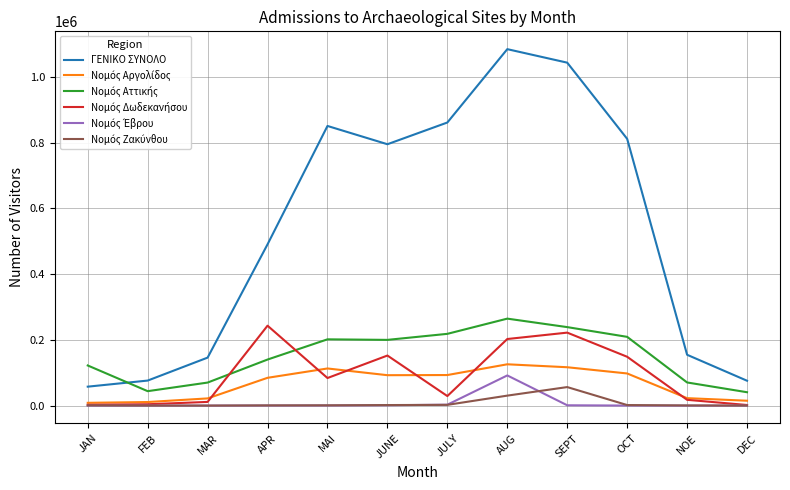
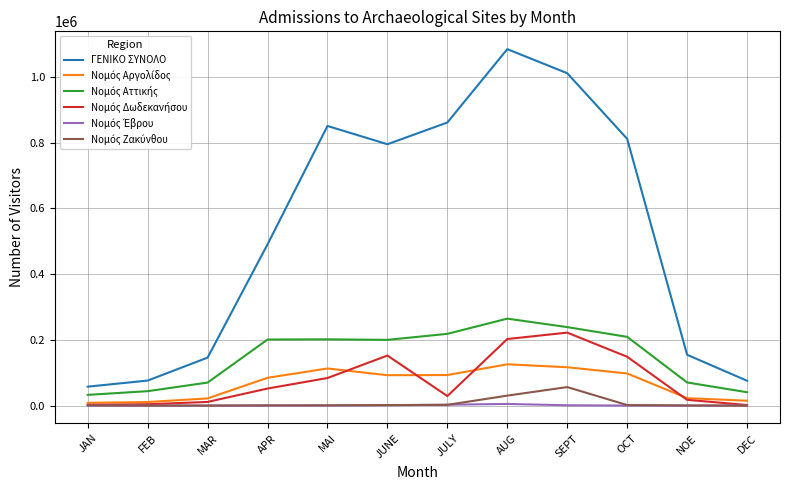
  {
    "ΓΕΝΙΚΟ ΣΥΝΟΛΟ": {
      "JAN": 60000,
      "FEB": 80000,
      "MAR": 150000,
      "APR": 490000,
      "MAI": 850000,
      "JUNE": 800000,
      "JULY": 860000,
      "AUG": 1080000,
-     "SEPT": 1040000,
+     "SEPT": 1010000,
      "OCT": 810000,
      "NOE": 150000,
      "DEC": 80000
    },
    "Νομός Αργολίδος": {
      "MAR": 20000,
      "APR": 80000,
      "MAI": 110000,
      "JUNE": 90000,
      "JULY": 90000,
      "AUG": 130000,
      "SEPT": 120000,
      "OCT": 100000,
      "DEC": 10000
    },
    "Νομός Αττικής": {
-     "JAN": 120000,
+     "JAN": 30000,
      "FEB": 40000,
      "MAR": 70000,
-     "APR": 140000,
+     "APR": 200000,
      "MAI": 200000,
      "JUNE": 200000,
      "JULY": 220000,
      "AUG": 260000,
      "SEPT": 240000,
      "OCT": 210000,
      "NOE": 70000,
      "DEC": 40000
    },
    "Νομός Δωδεκανήσου": {
      "MAR": 10000,
-     "APR": 240000,
+     "APR": 50000,
      "MAI": 80000,
      "JUNE": 150000,
      "JULY": 30000,
      "AUG": 200000,
      "SEPT": 220000,
      "OCT": 150000
    },
    "Νομός Έβρου": {
-     "AUG": 90000,
+     "AUG": 10000,
      "SEPT": 0
    },
    "Νομός Ζακύνθου": {
      "AUG": 30000,
      "SEPT": 60000
    }
  }
